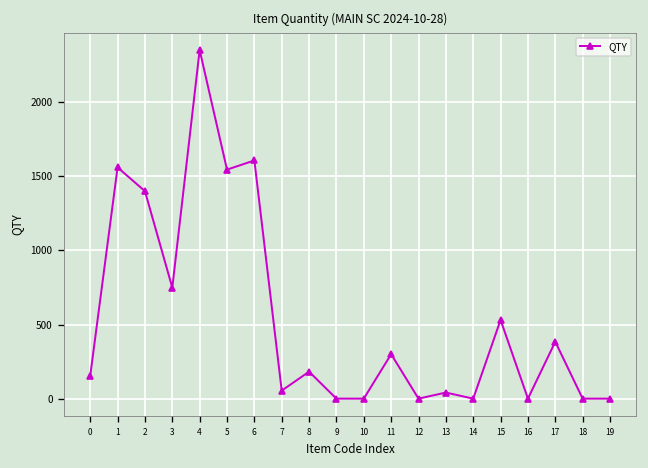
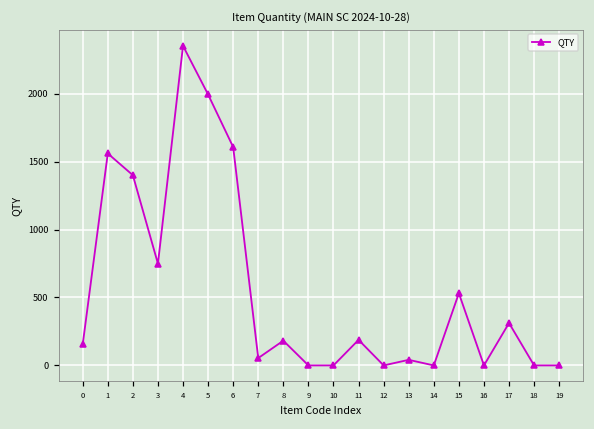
  {
    "0": 150,
    "1": 1560,
    "2": 1400,
    "3": 750,
    "4": 2350,
-   "5": 1550,
+   "5": 1990,
    "6": 1610,
    "7": 50,
    "8": 180,
    "9": 0,
    "10": 0,
-   "11": 300,
+   "11": 190,
    "12": 0,
    "13": 40,
    "14": 0,
    "15": 530,
    "16": 0,
-   "17": 380,
+   "17": 310,
    "18": 0,
    "19": 0
  }
